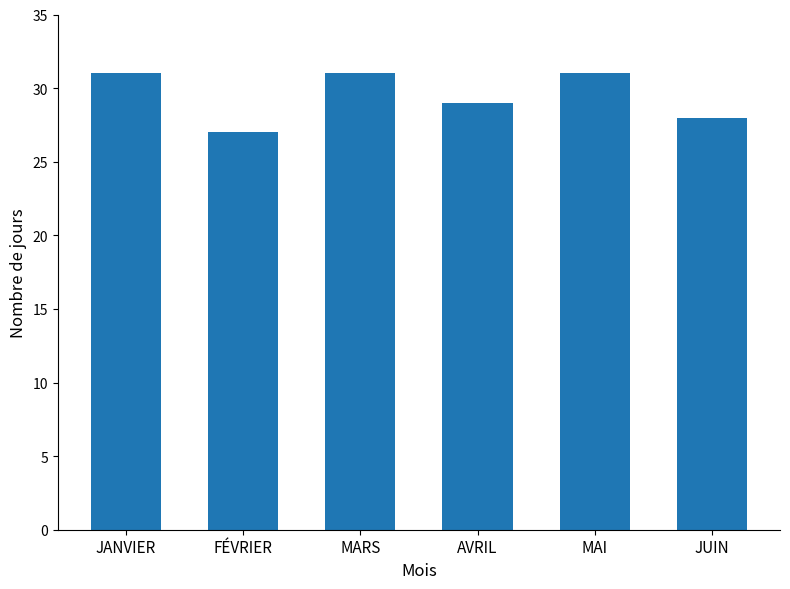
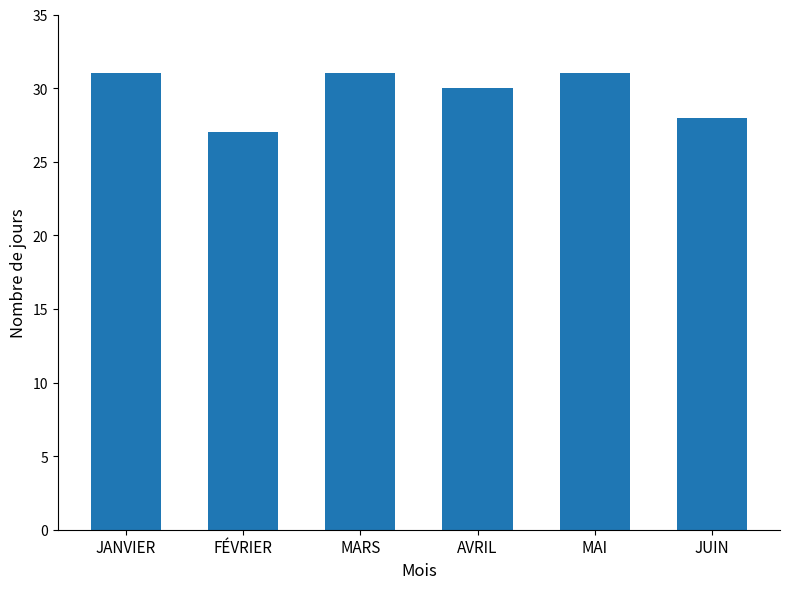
  {
    "JANVIER": 31,
    "FÉVRIER": 27,
    "MARS": 31,
-   "AVRIL": 29,
+   "AVRIL": 30,
    "MAI": 31,
    "JUIN": 28
  }
